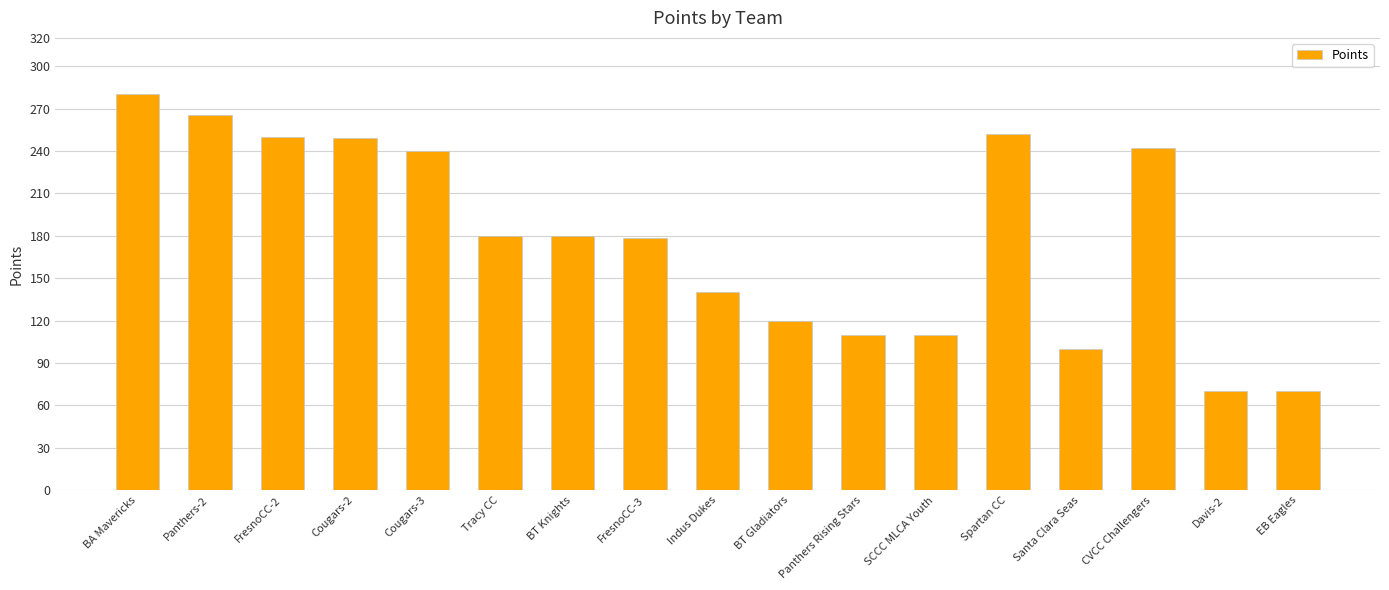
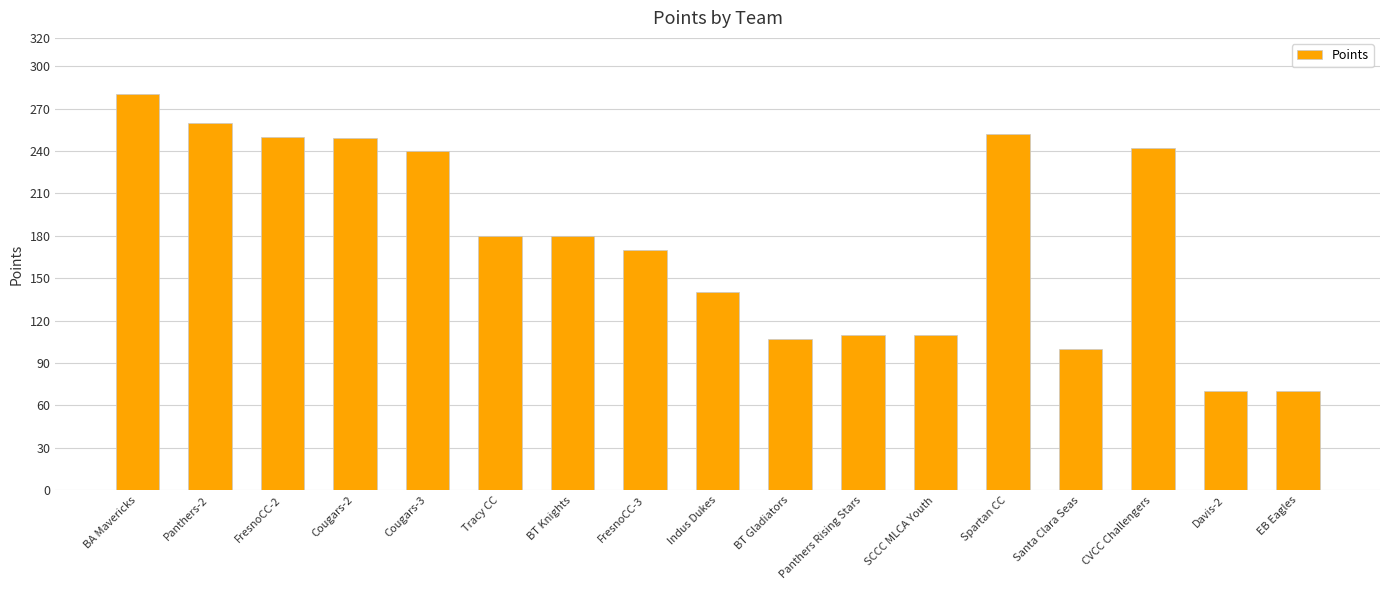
  {
    "BA Mavericks": 280,
-   "Panthers-2": 266,
+   "Panthers-2": 260,
    "FresnoCC-2": 250,
    "Cougars-2": 249,
    "Cougars-3": 240,
    "Tracy CC": 180,
    "BT Knights": 180,
-   "FresnoCC-3": 179,
+   "FresnoCC-3": 170,
    "Indus Dukes": 140,
-   "BT Gladiators": 120,
+   "BT Gladiators": 107,
    "Panthers Rising Stars": 110,
    "SCCC MLCA Youth": 110,
    "Spartan CC": 252,
    "Santa Clara Seas": 100,
    "CVCC Challengers": 242,
    "Davis-2": 70,
    "EB Eagles": 70
  }
